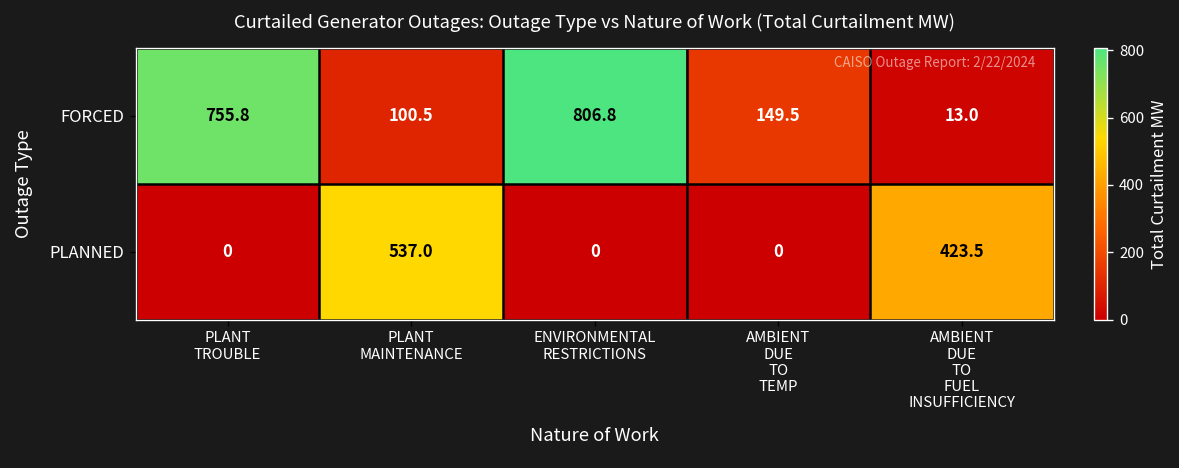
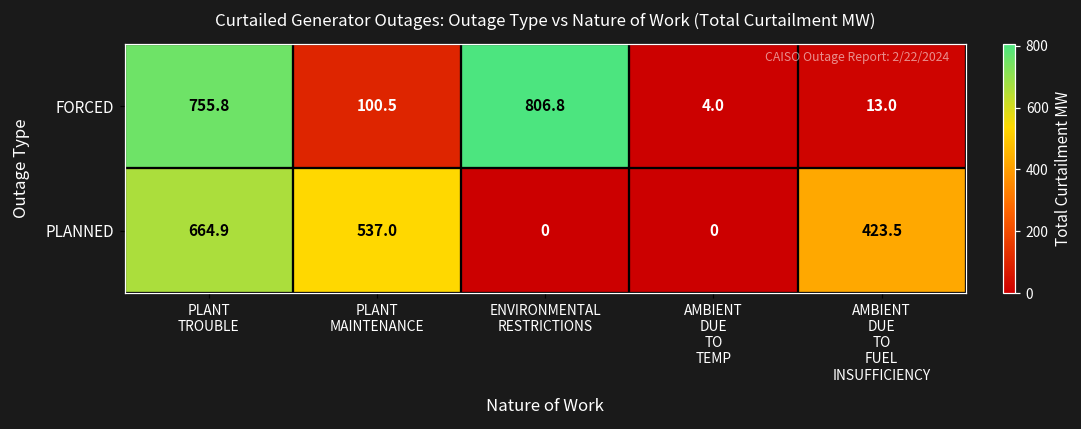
  {
    "FORCED": {
      "PLANT TROUBLE": 755.8,
      "PLANT MAINTENANCE": 100.5,
      "ENVIRONMENTAL RESTRICTIONS": 806.8,
-     "AMBIENT DUE TO TEMP": 149.5
+     "AMBIENT DUE TO TEMP": 4.0
    },
    "PLANNED": {
-     "PLANT TROUBLE": 0,
+     "PLANT TROUBLE": 664.9,
      "PLANT MAINTENANCE": 537.0,
      "ENVIRONMENTAL RESTRICTIONS": 0,
      "AMBIENT DUE TO TEMP": 0,
      "AMBIENT DUE TO FUEL INSUFFICIENCY": 423.5
    }
  }
